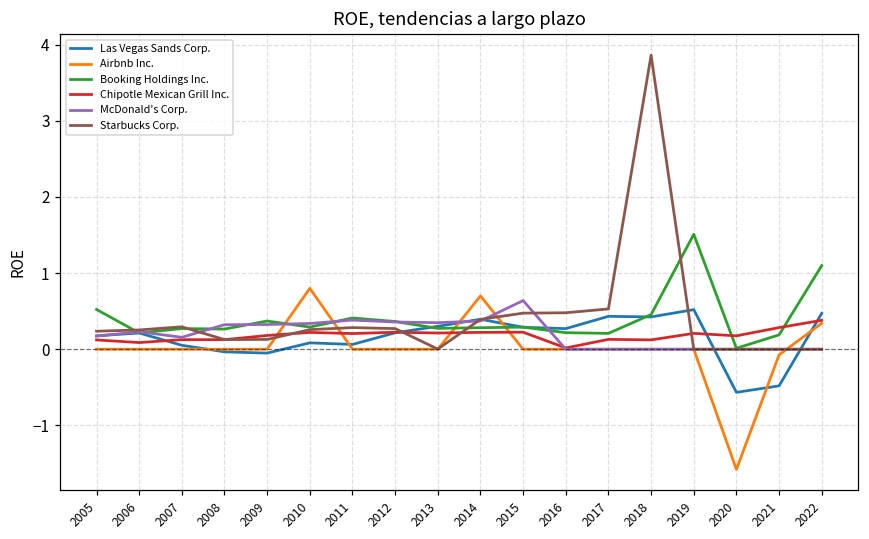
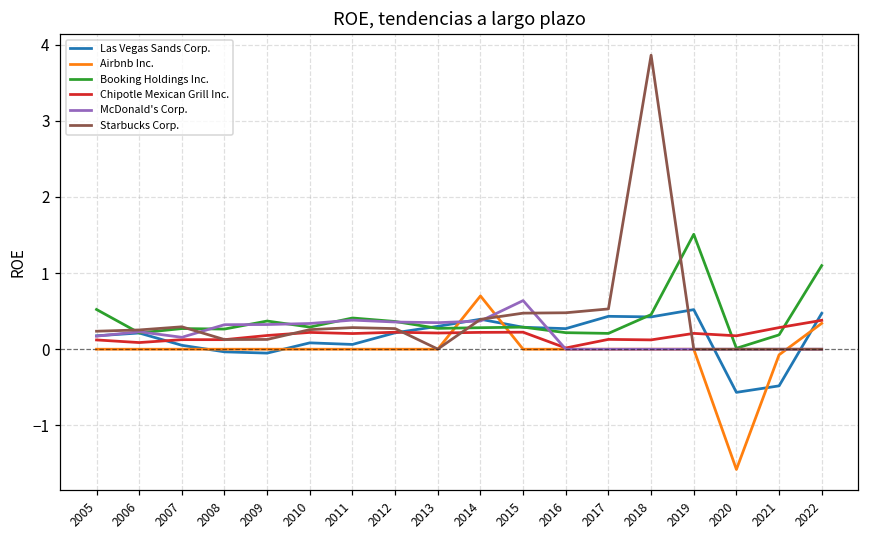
  {
    "Las Vegas Sands Corp.": {
      "2007": 0.1,
      "2009": -0.1,
      "2010": 0.1,
      "2011": 0.1,
      "2016": 0.3,
      "2017": 0.4,
      "2019": 0.5,
      "2020": -0.6,
      "2021": -0.5,
      "2022": 0.5
    },
    "Airbnb Inc.": {
      "2005": 0.0,
      "2006": 0.0,
      "2007": 0.0,
      "2009": 0.0,
-     "2010": 0.8,
+     "2010": 0.0,
      "2011": 0.0,
      "2012": 0.0,
      "2014": 0.7,
      "2015": 0.0,
      "2020": -1.6,
      "2021": -0.1,
      "2022": 0.3
    },
    "Booking Holdings Inc.": {
      "2005": 0.5,
      "2008": 0.3,
      "2009": 0.4,
      "2014": 0.3,
      "2016": 0.2,
      "2017": 0.2,
      "2019": 1.5,
      "2021": 0.2,
      "2022": 1.1
    },
    "Chipotle Mexican Grill Inc.": {
      "2005": 0.1,
      "2006": 0.1,
      "2009": 0.2,
      "2011": 0.2,
      "2013": 0.2,
      "2014": 0.2,
      "2015": 0.2,
      "2017": 0.1,
      "2018": 0.1,
      "2019": 0.2,
      "2020": 0.2,
      "2021": 0.3,
      "2022": 0.4
    },
    "McDonald's Corp.": {
      "2008": 0.3,
      "2009": 0.3,
      "2010": 0.3,
      "2013": 0.3,
      "2015": 0.6
    },
    "Starbucks Corp.": {
      "2005": 0.2,
      "2009": 0.1,
      "2011": 0.3,
      "2012": 0.3,
      "2015": 0.5,
      "2016": 0.5,
      "2017": 0.5,
      "2018": 3.9
    }
  }
